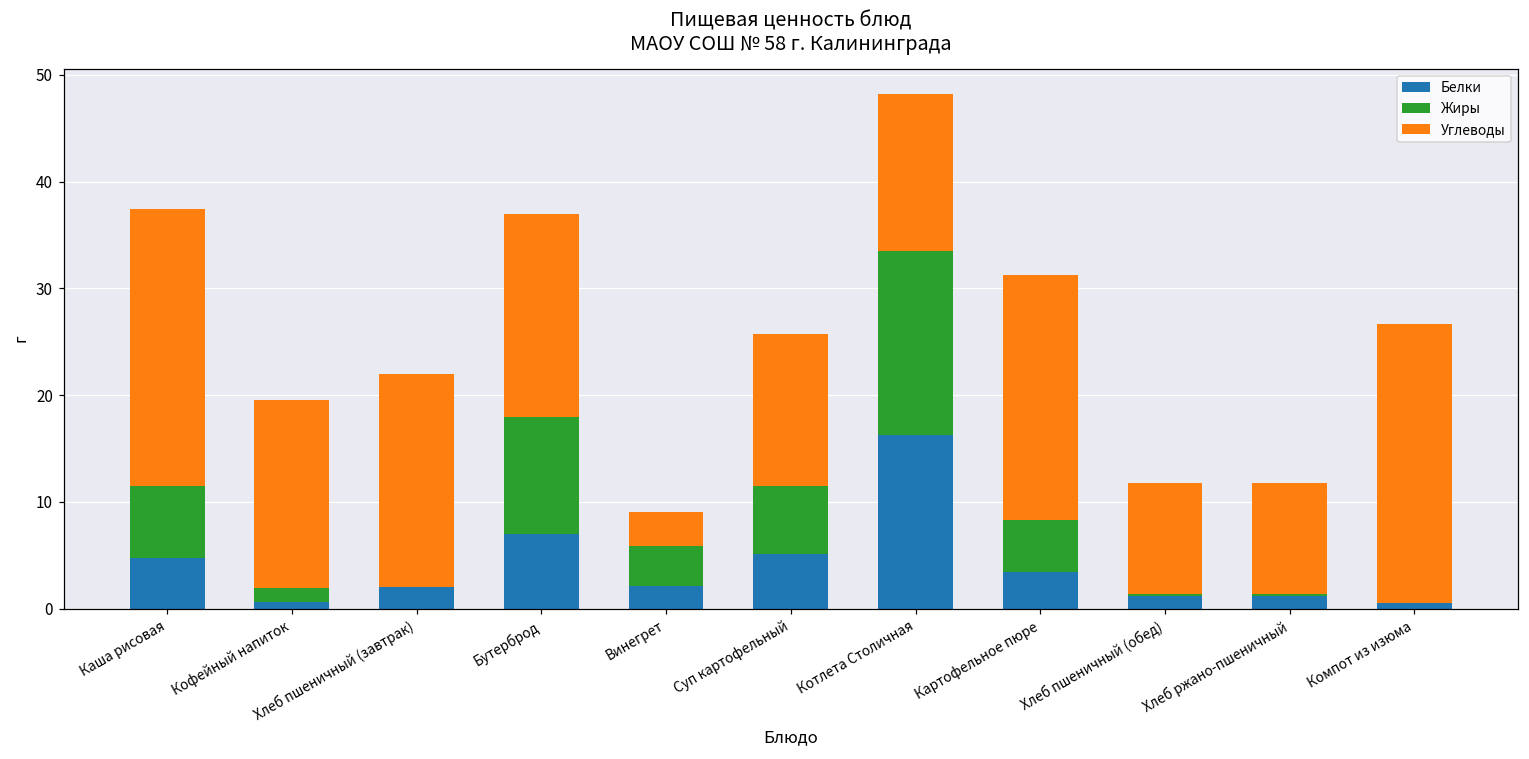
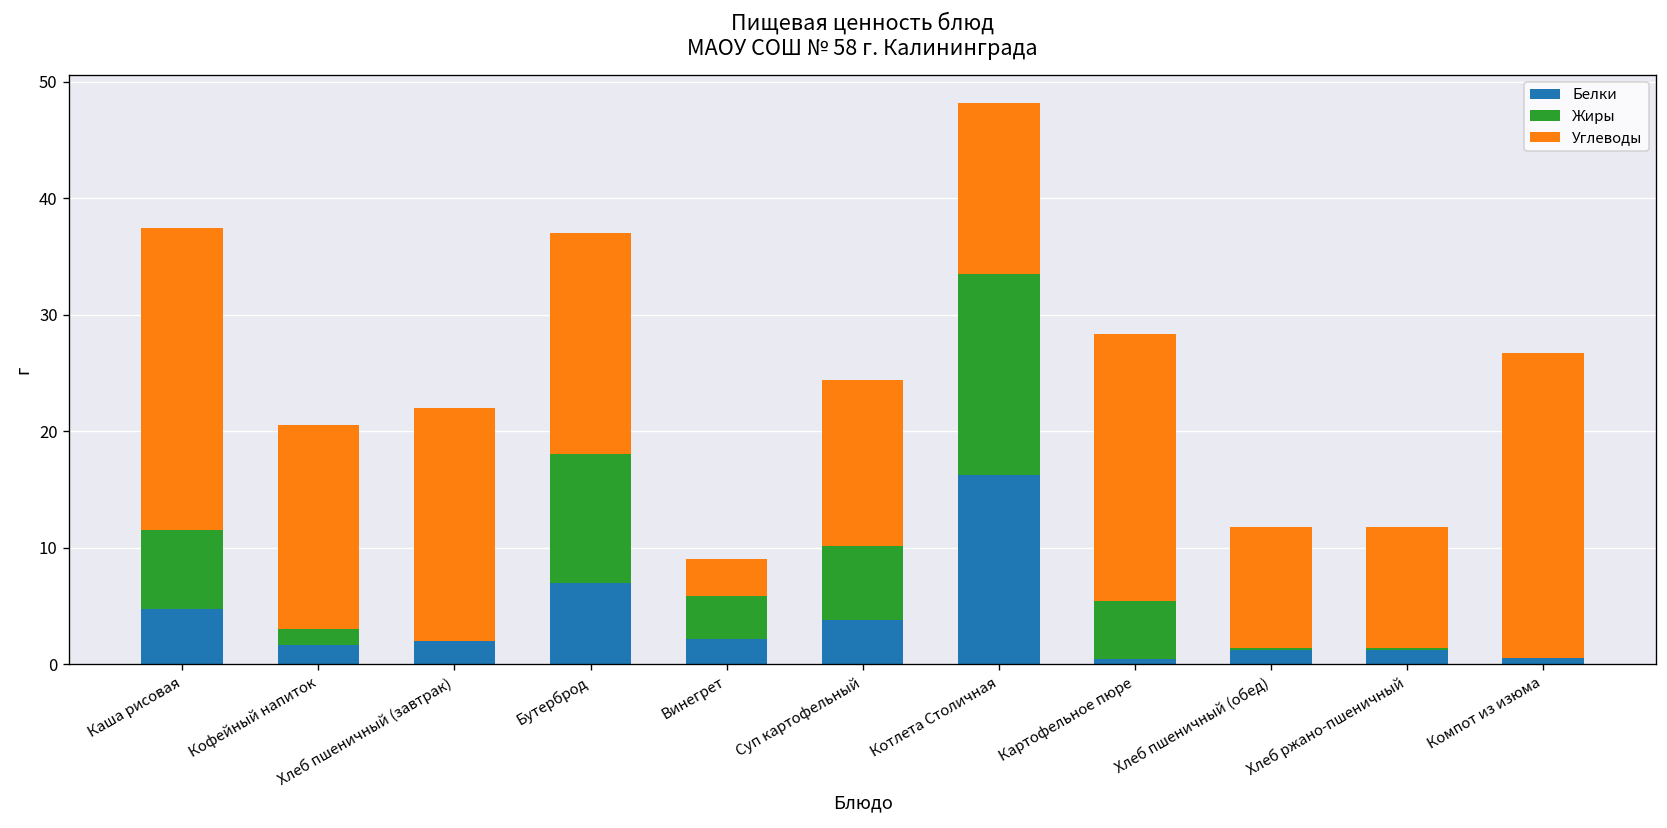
  {
    "Белки": {
      "Каша рисовая": 5,
-     "Кофейный напиток": 1,
+     "Кофейный напиток": 2,
      "Хлеб пшеничный (завтрак)": 2,
      "Бутерброд": 7,
      "Винегрет": 2,
-     "Суп картофельный": 5,
+     "Суп картофельный": 4,
      "Котлета Столичная": 16,
-     "Картофельное пюре": 3,
+     "Картофельное пюре": 0,
      "Хлеб пшеничный (обед)": 1,
      "Хлеб ржано-пшеничный": 1,
      "Компот из изюма": 0
    },
    "Жиры": {
      "Каша рисовая": 7,
      "Кофейный напиток": 1,
      "Хлеб пшеничный (завтрак)": 0,
      "Бутерброд": 11,
      "Винегрет": 4,
      "Суп картофельный": 6,
      "Котлета Столичная": 17,
      "Картофельное пюре": 5,
      "Компот из изюма": 0
    },
    "Углеводы": {
      "Каша рисовая": 26,
      "Кофейный напиток": 18,
      "Хлеб пшеничный (завтрак)": 20,
      "Бутерброд": 19,
      "Винегрет": 3,
      "Суп картофельный": 14,
      "Котлета Столичная": 15,
      "Картофельное пюре": 23,
      "Хлеб пшеничный (обед)": 10,
      "Хлеб ржано-пшеничный": 10,
      "Компот из изюма": 26
    }
  }
